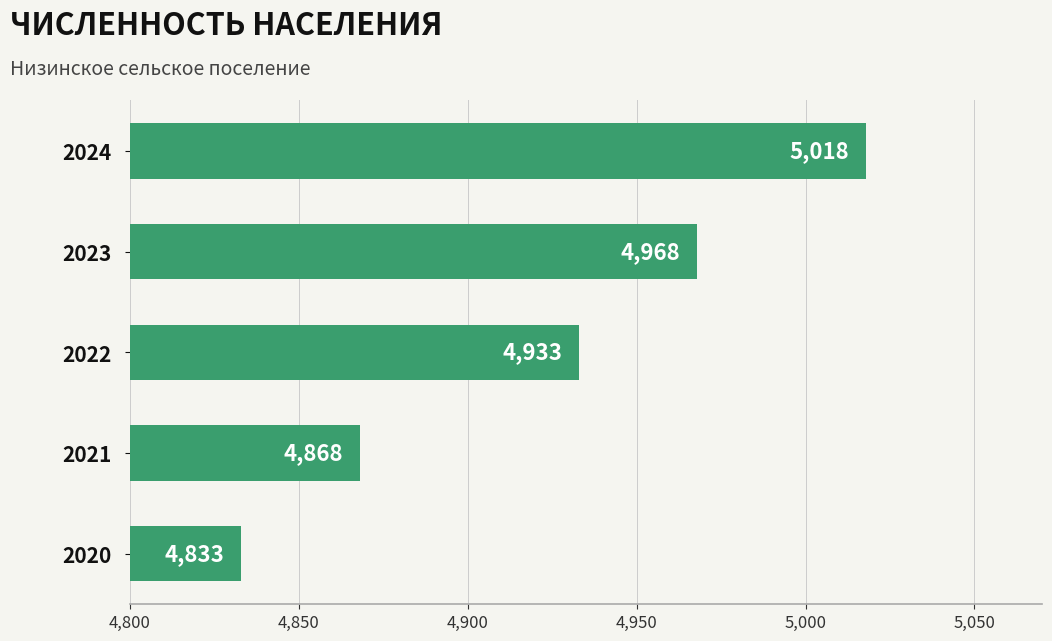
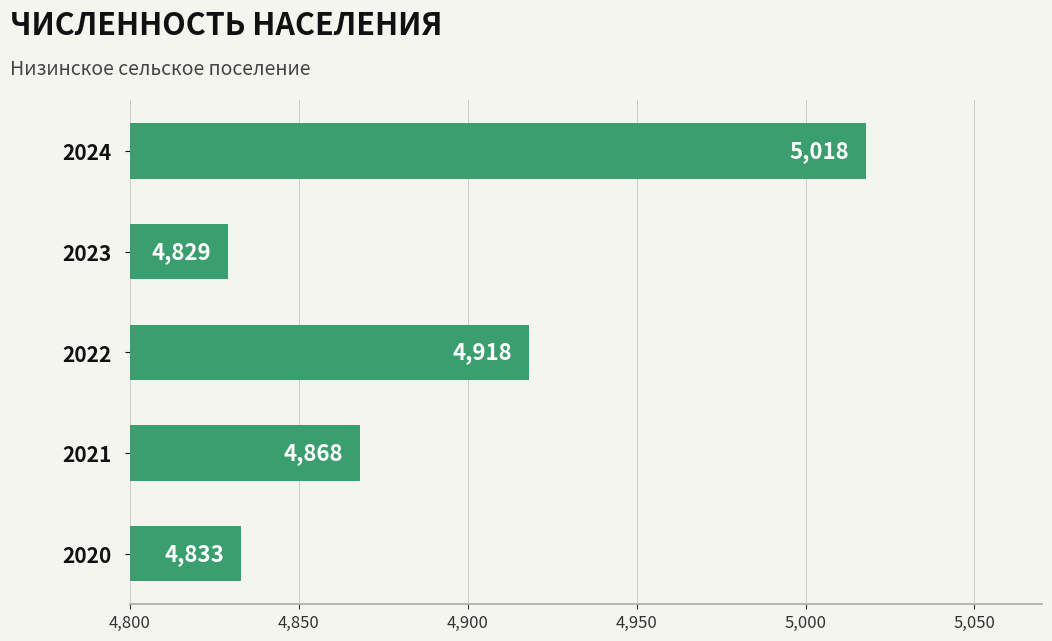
  {
    "2024": "5,018",
-   "2023": "4,968",
-   "2022": "4,933",
+   "2023": "4,829",
+   "2022": "4,918",
    "2021": "4,868",
    "2020": "4,833"
  }
